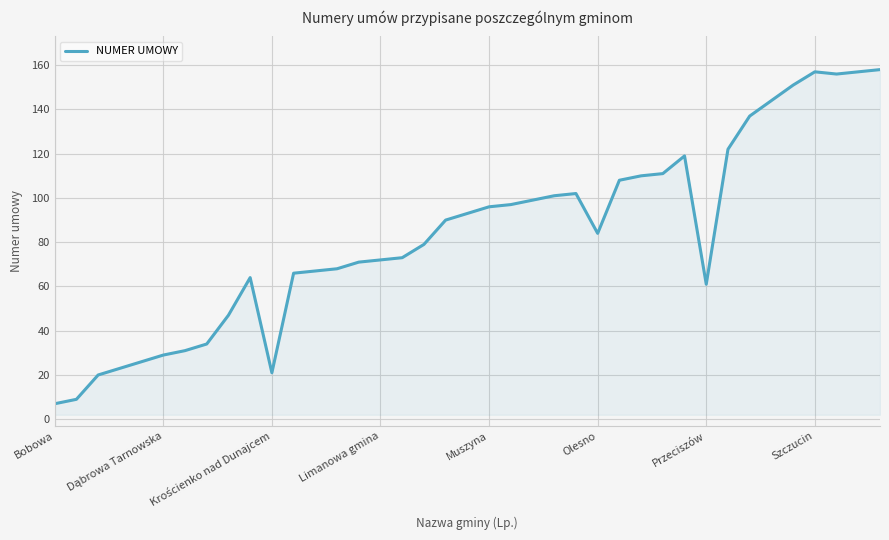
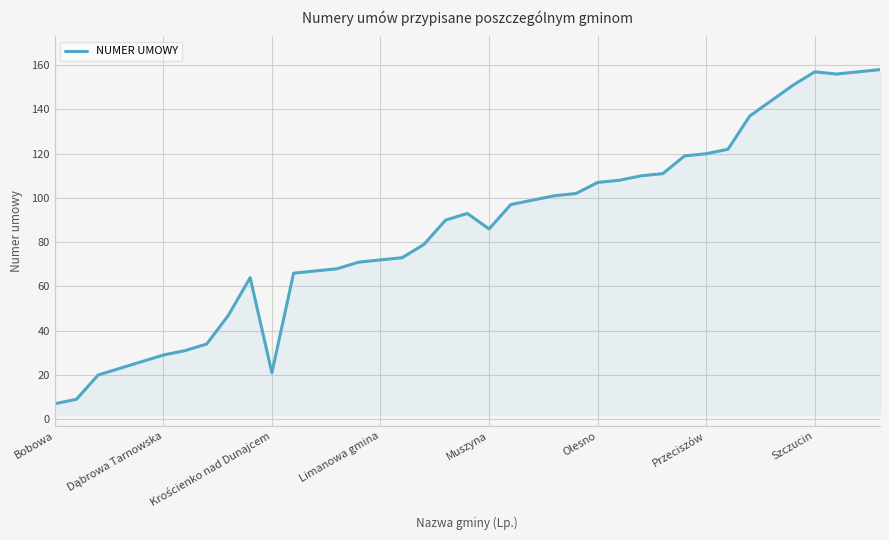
  {
    "Bobowa": 7,
    "Dąbrowa Tarnowska": 29,
    "Krościenko nad Dunajcem": 21,
    "Limanowa gmina": 72,
-   "Muszyna": 96,
-   "Olesno": 84,
-   "Przeciszów": 61,
+   "Muszyna": 86,
+   "Olesno": 107,
+   "Przeciszów": 120,
    "Szczucin": 157
  }
